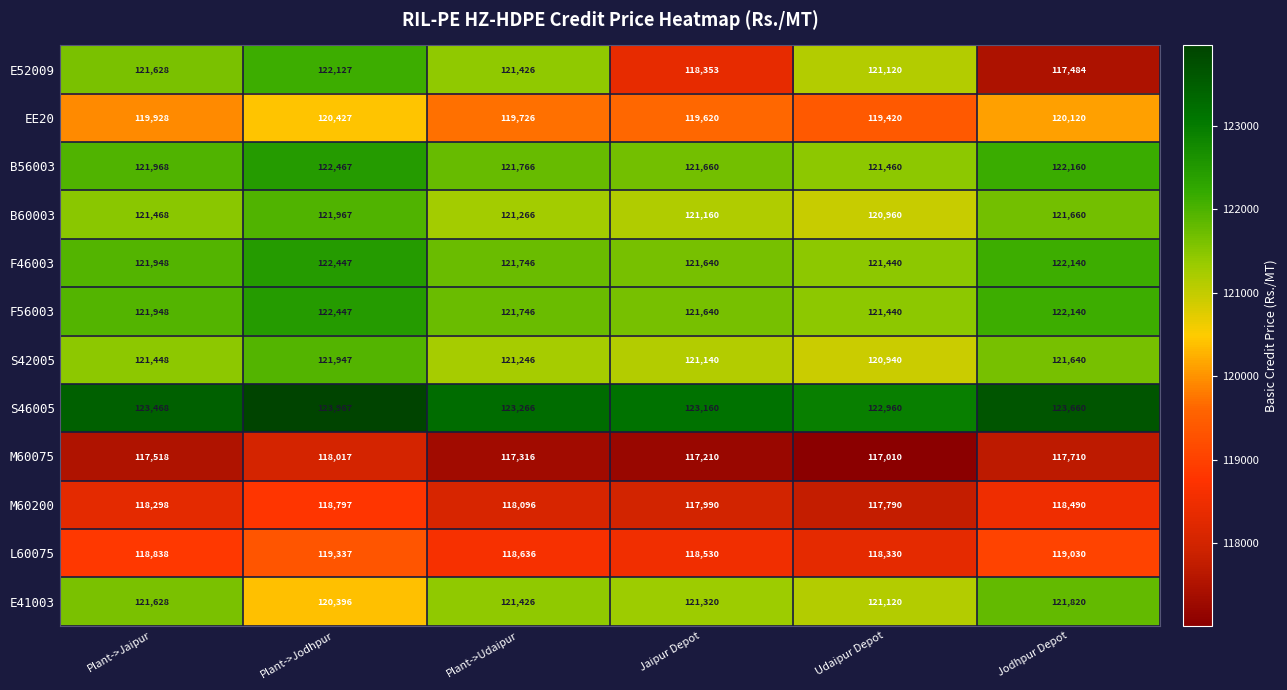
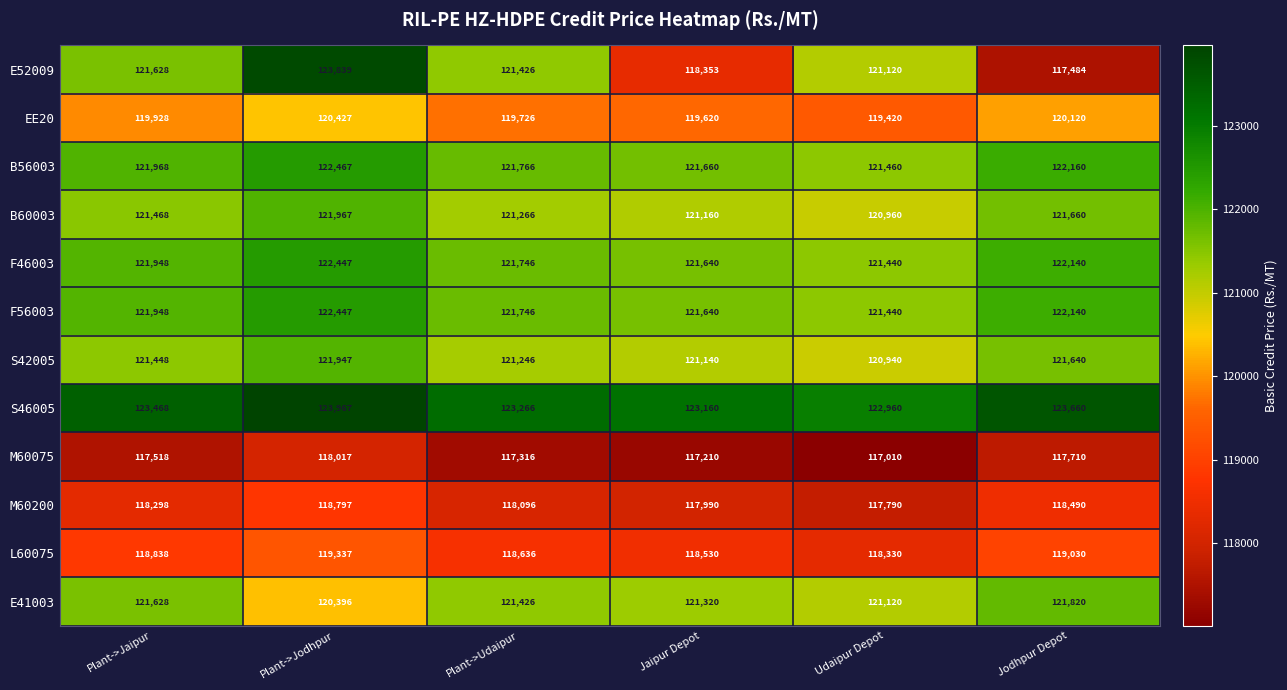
  {
    "E52009": {
      "Plant->Jaipur": "121,628",
-     "Plant->Jodhpur": "122,127",
+     "Plant->Jodhpur": "123,839",
      "Plant->Udaipur": "121,426",
      "Jaipur Depot": "118,353",
      "Udaipur Depot": "121,120",
      "Jodhpur Depot": "117,484"
    },
    "EE20": {
      "Plant->Jaipur": "119,928",
      "Plant->Jodhpur": "120,427",
      "Plant->Udaipur": "119,726",
      "Jaipur Depot": "119,620",
      "Udaipur Depot": "119,420",
      "Jodhpur Depot": "120,120"
    },
    "B56003": {
      "Plant->Jaipur": "121,968",
      "Plant->Jodhpur": "122,467",
      "Plant->Udaipur": "121,766",
      "Jaipur Depot": "121,660",
      "Udaipur Depot": "121,460",
      "Jodhpur Depot": "122,160"
    },
    "B60003": {
      "Plant->Jaipur": "121,468",
      "Plant->Jodhpur": "121,967",
      "Plant->Udaipur": "121,266",
      "Jaipur Depot": "121,160",
      "Udaipur Depot": "120,960",
      "Jodhpur Depot": "121,660"
    },
    "F46003": {
      "Plant->Jaipur": "121,948",
      "Plant->Jodhpur": "122,447",
      "Plant->Udaipur": "121,746",
      "Jaipur Depot": "121,640",
      "Udaipur Depot": "121,440",
      "Jodhpur Depot": "122,140"
    },
    "F56003": {
      "Plant->Jaipur": "121,948",
      "Plant->Jodhpur": "122,447",
      "Plant->Udaipur": "121,746",
      "Jaipur Depot": "121,640",
      "Udaipur Depot": "121,440",
      "Jodhpur Depot": "122,140"
    },
    "S42005": {
      "Plant->Jaipur": "121,448",
      "Plant->Jodhpur": "121,947",
      "Plant->Udaipur": "121,246",
      "Jaipur Depot": "121,140",
      "Udaipur Depot": "120,940",
      "Jodhpur Depot": "121,640"
    },
    "S46005": {
      "Plant->Jaipur": "123,468",
      "Plant->Udaipur": "123,266",
      "Jaipur Depot": "123,160",
      "Udaipur Depot": "122,960",
      "Jodhpur Depot": "123,660"
    },
    "M60075": {
      "Plant->Jaipur": "117,518",
      "Plant->Jodhpur": "118,017",
      "Plant->Udaipur": "117,316",
      "Jaipur Depot": "117,210",
      "Udaipur Depot": "117,010",
      "Jodhpur Depot": "117,710"
    },
    "M60200": {
      "Plant->Jaipur": "118,298",
      "Plant->Jodhpur": "118,797",
      "Plant->Udaipur": "118,096",
      "Jaipur Depot": "117,990",
      "Udaipur Depot": "117,790",
      "Jodhpur Depot": "118,490"
    },
    "L60075": {
      "Plant->Jaipur": "118,838",
      "Plant->Jodhpur": "119,337",
      "Plant->Udaipur": "118,636",
      "Jaipur Depot": "118,530",
      "Udaipur Depot": "118,330",
      "Jodhpur Depot": "119,030"
    },
    "E41003": {
      "Plant->Jaipur": "121,628",
      "Plant->Jodhpur": "120,396",
      "Plant->Udaipur": "121,426",
      "Jaipur Depot": "121,320",
      "Udaipur Depot": "121,120",
      "Jodhpur Depot": "121,820"
    }
  }
